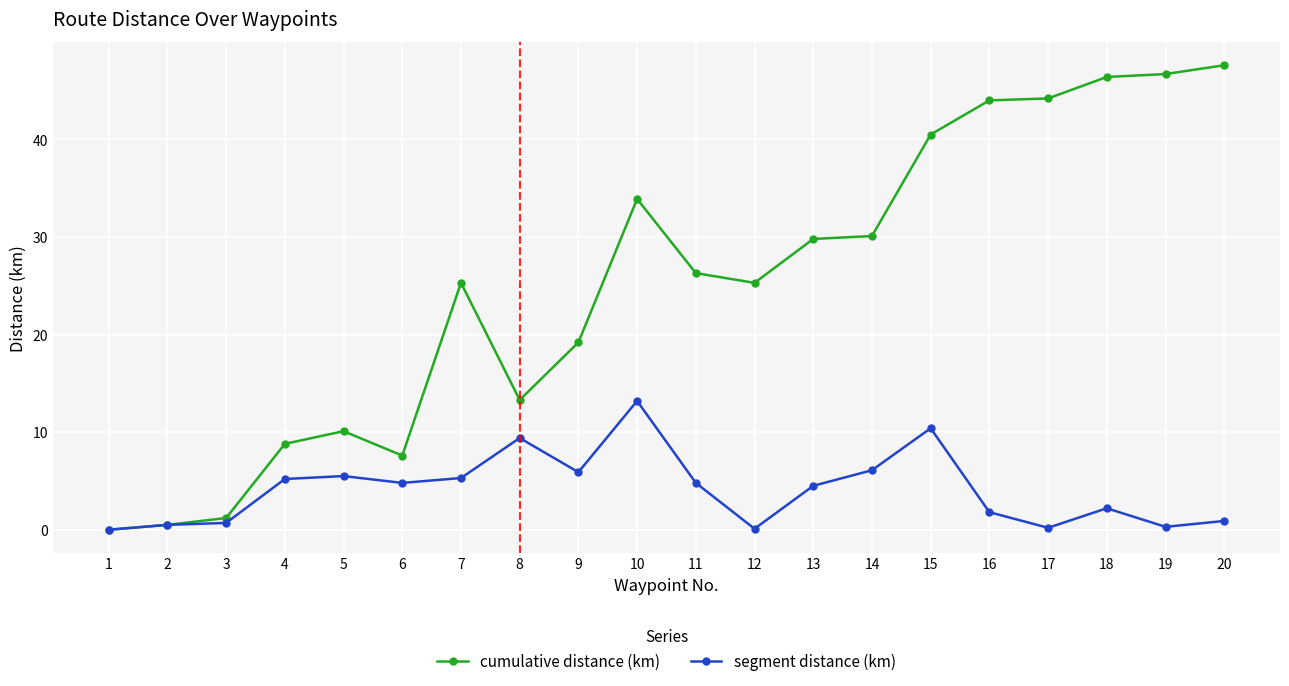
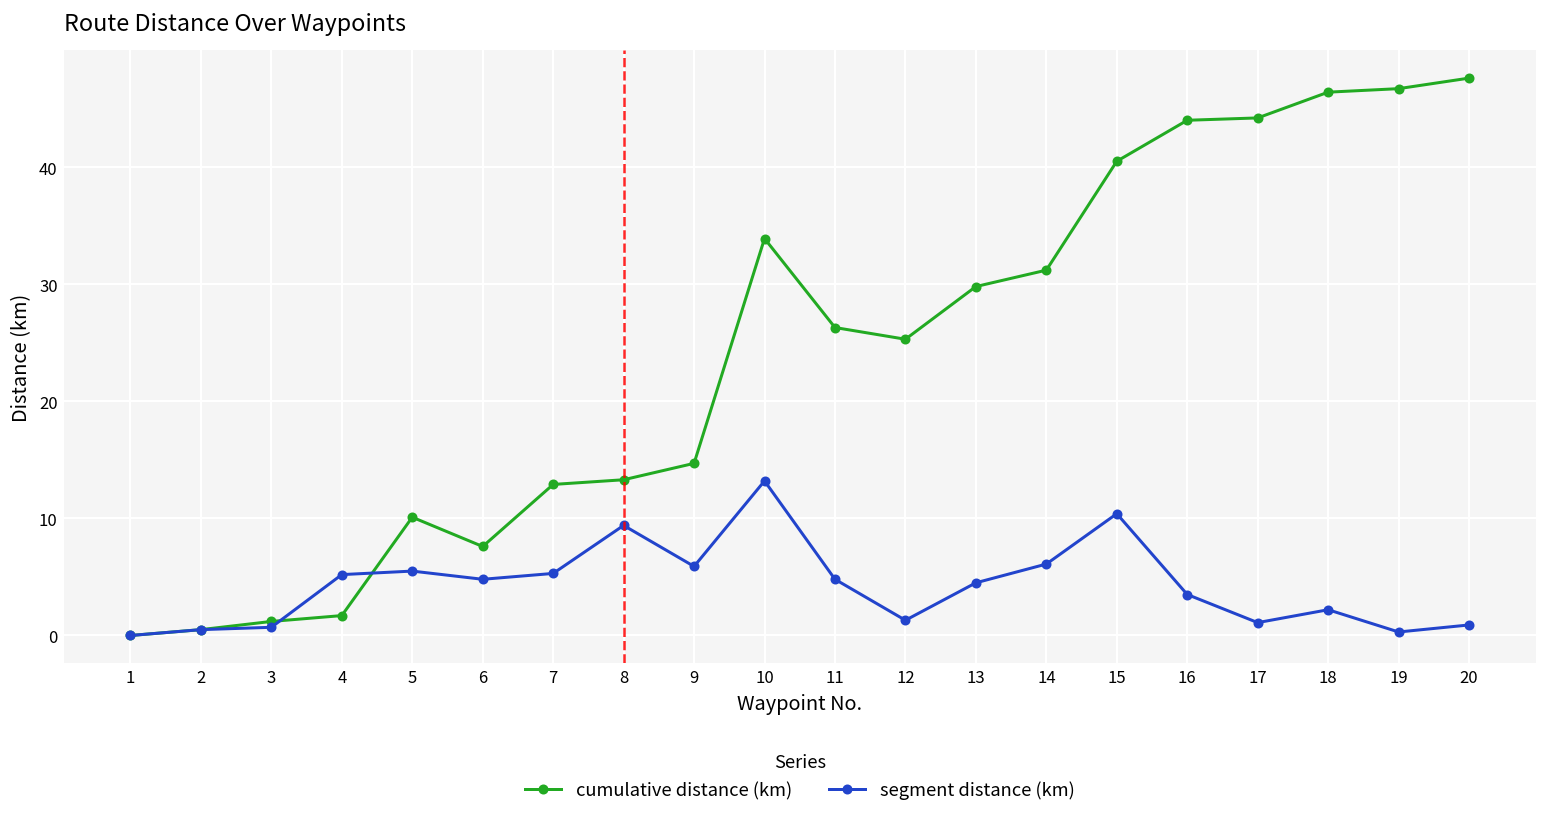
  {
    "cumulative distance (km)": {
      "3": 1,
-     "4": 9,
+     "4": 2,
      "5": 10,
      "6": 8,
-     "7": 25,
+     "7": 13,
      "8": 13,
-     "9": 19,
+     "9": 15,
      "10": 34,
      "11": 26,
      "12": 25,
      "13": 30,
-     "14": 30,
+     "14": 31,
      "15": 41,
      "16": 44,
      "17": 44,
      "18": 46,
      "19": 47,
      "20": 48
    },
    "segment distance (km)": {
      "3": 1,
      "4": 5,
      "5": 6,
      "6": 5,
      "7": 5,
      "8": 9,
      "9": 6,
      "10": 13,
      "11": 5,
-     "12": 0,
+     "12": 1,
      "13": 5,
      "14": 6,
      "15": 10,
-     "16": 2,
-     "17": 0,
+     "16": 4,
+     "17": 1,
      "18": 2,
      "19": 0,
      "20": 1
    }
  }
